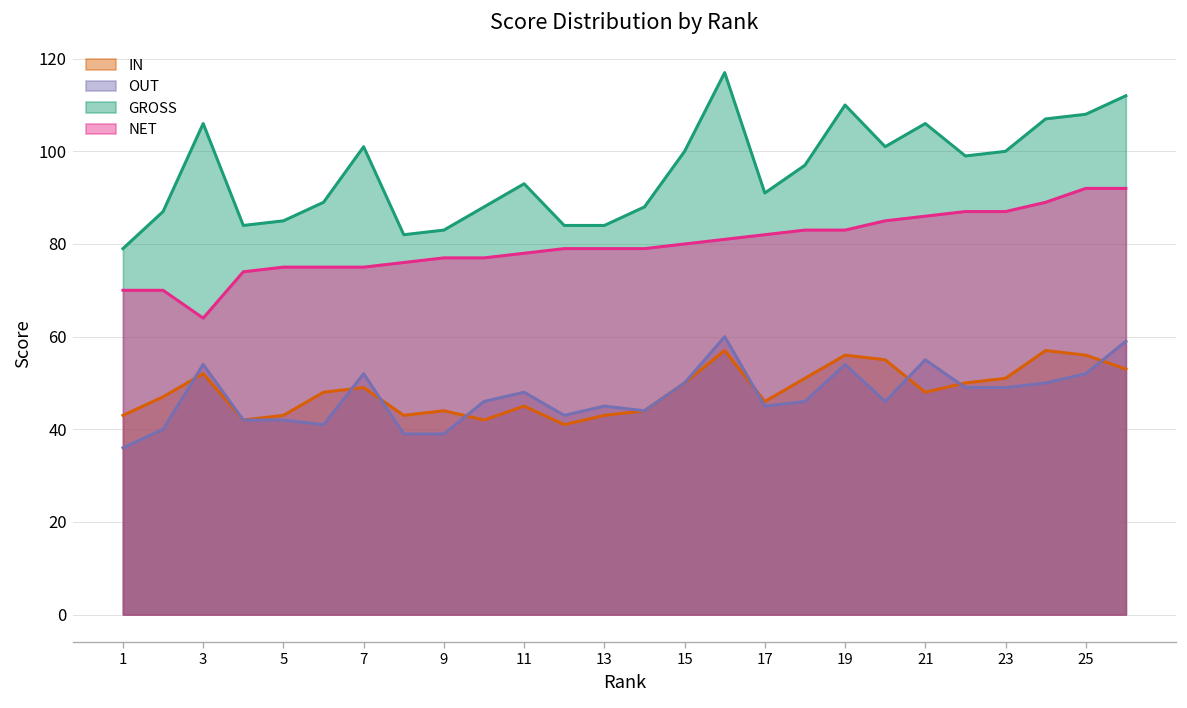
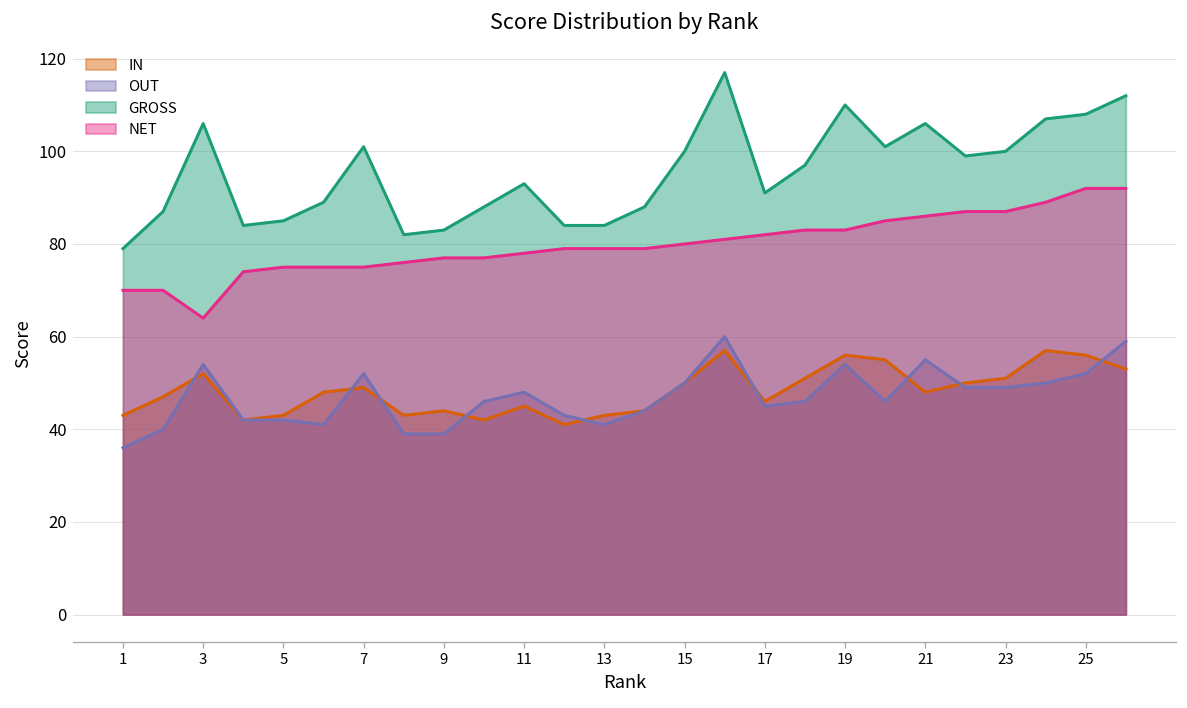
  {
    "IN": {
      "1": 43,
      "3": 52,
      "5": 43,
      "7": 49,
      "9": 44,
      "11": 45,
      "13": 43,
      "17": 46,
      "19": 56,
      "21": 48,
      "23": 51,
      "25": 56
    },
    "OUT": {
      "1": 36,
      "3": 54,
      "5": 42,
      "7": 52,
      "9": 39,
      "11": 48,
-     "13": 45,
+     "13": 41,
      "17": 45,
      "19": 54,
      "21": 55,
      "23": 49,
      "25": 52
    },
    "GROSS": {
      "1": 79,
      "3": 106,
      "5": 85,
      "7": 101,
      "9": 83,
      "11": 93,
      "13": 84,
      "15": 100,
      "17": 91,
      "19": 110,
      "21": 106,
      "23": 100,
      "25": 108
    },
    "NET": {
      "1": 70,
      "3": 64,
      "5": 75,
      "7": 75,
      "9": 77,
      "11": 78,
      "13": 79,
      "15": 80,
      "17": 82,
      "19": 83,
      "21": 86,
      "23": 87,
      "25": 92
    }
  }
